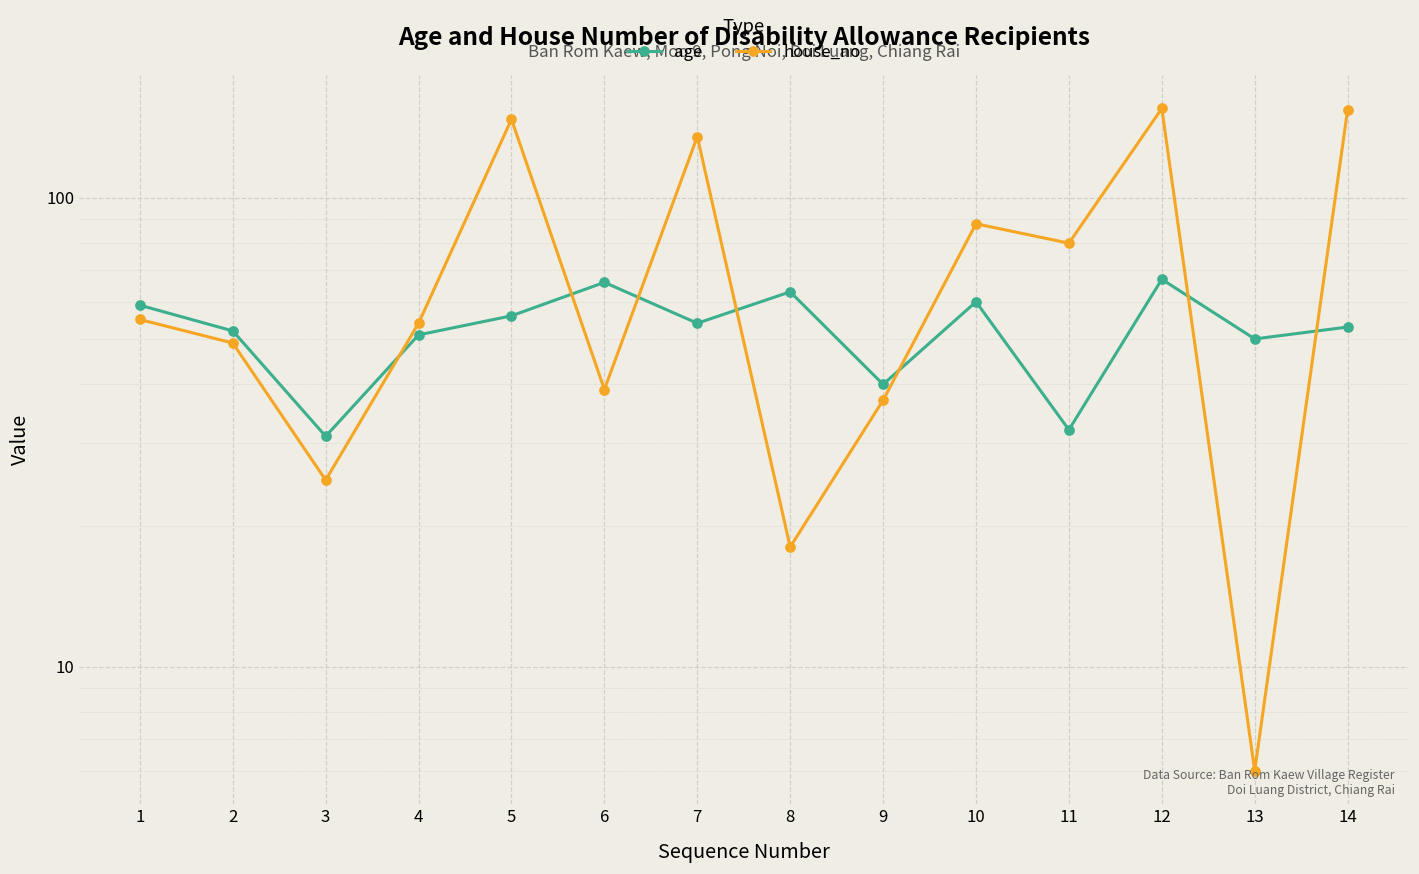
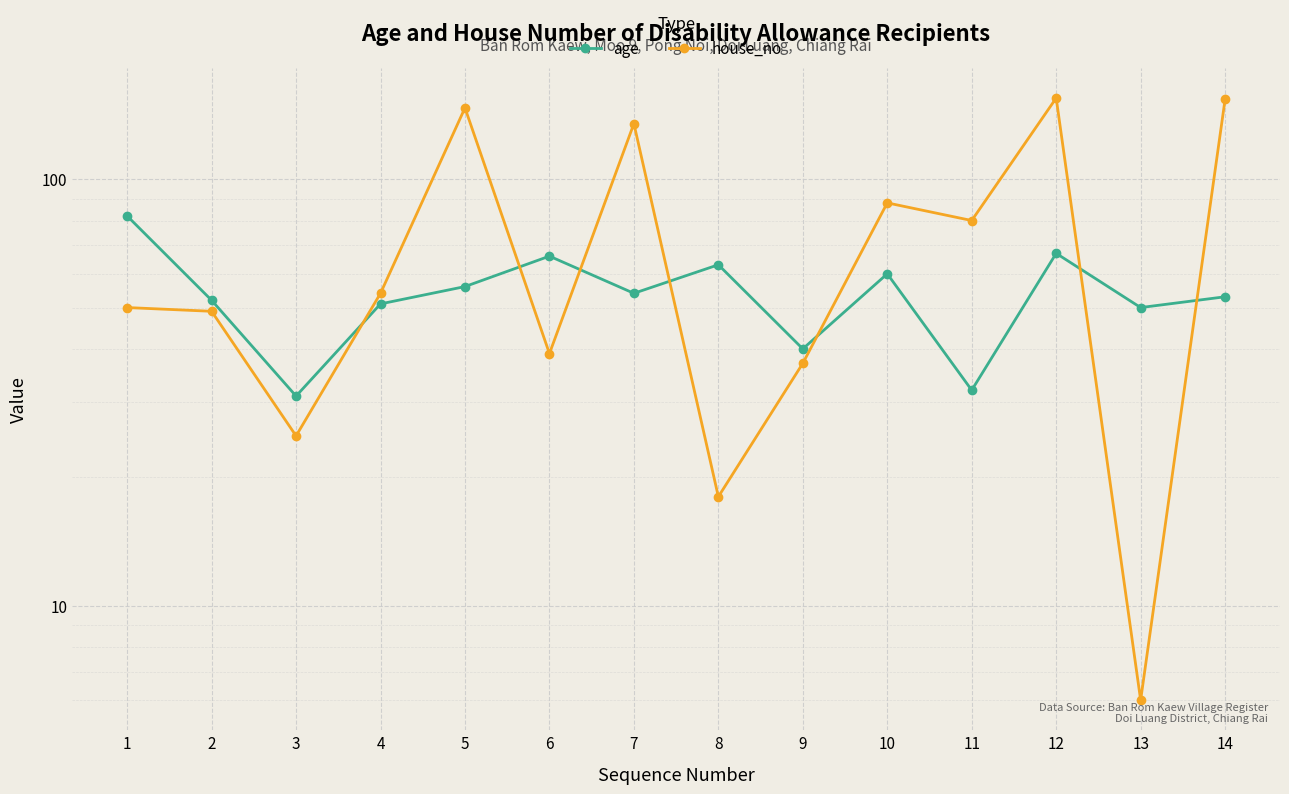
  {
    "age": {
-     "1": 59,
+     "1": 82,
      "2": 52,
      "3": 31,
      "4": 51,
      "5": 56,
      "6": 66,
      "7": 54,
      "8": 63,
      "9": 40,
      "10": 60,
      "11": 32,
      "12": 67,
      "13": 50,
      "14": 53
    },
    "house_no": {
-     "1": 55,
+     "1": 50,
      "2": 49,
      "3": 25,
      "4": 54,
      "5": 147,
      "6": 39,
      "7": 135,
      "8": 18,
      "9": 37,
      "10": 88,
      "11": 80,
      "12": 155,
      "13": 6,
      "14": 154
    }
  }
